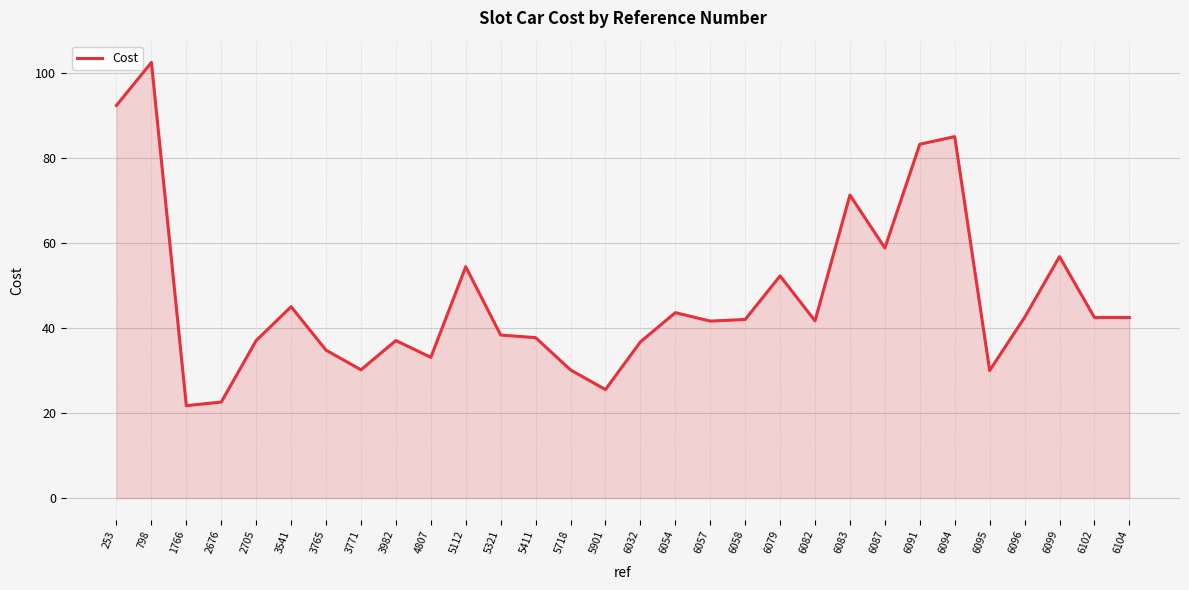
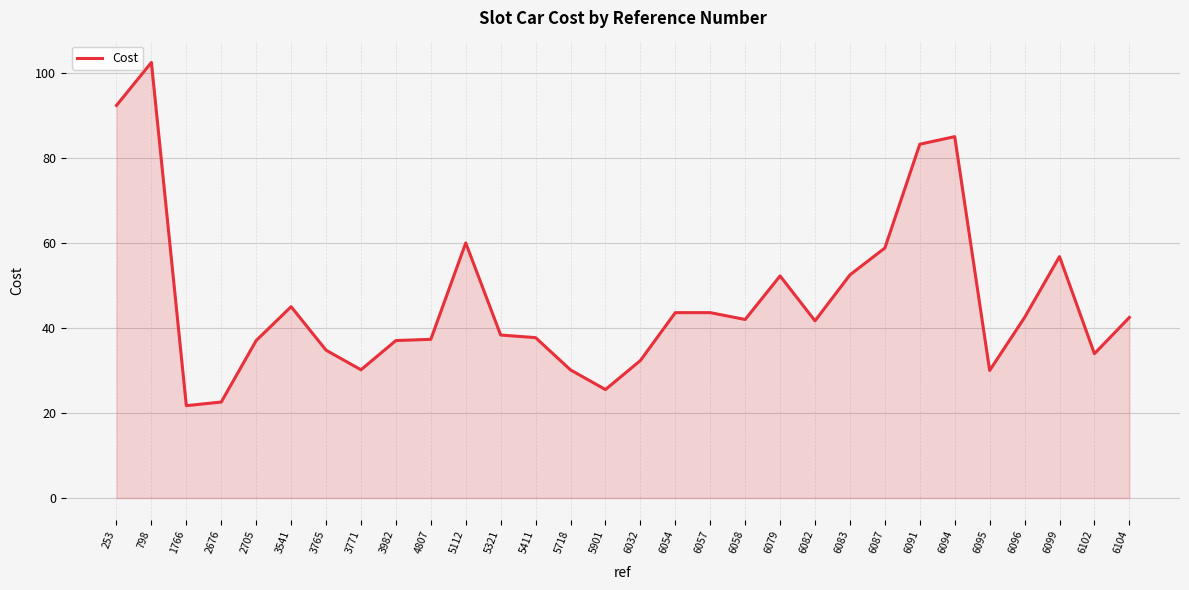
  {
    "253": 92,
    "798": 102,
    "1766": 22,
    "2676": 23,
    "2705": 37,
    "3541": 45,
    "3765": 35,
    "3771": 30,
    "3982": 37,
-   "4807": 33,
-   "5112": 54,
+   "4807": 37,
+   "5112": 60,
    "5321": 38,
    "5411": 38,
    "5718": 30,
    "5901": 26,
-   "6032": 37,
+   "6032": 32,
    "6054": 44,
-   "6057": 42,
+   "6057": 44,
    "6058": 42,
    "6079": 52,
    "6082": 42,
-   "6083": 71,
+   "6083": 52,
    "6087": 59,
    "6091": 83,
    "6094": 85,
    "6095": 30,
    "6096": 42,
    "6099": 57,
-   "6102": 42,
+   "6102": 34,
    "6104": 42
  }
